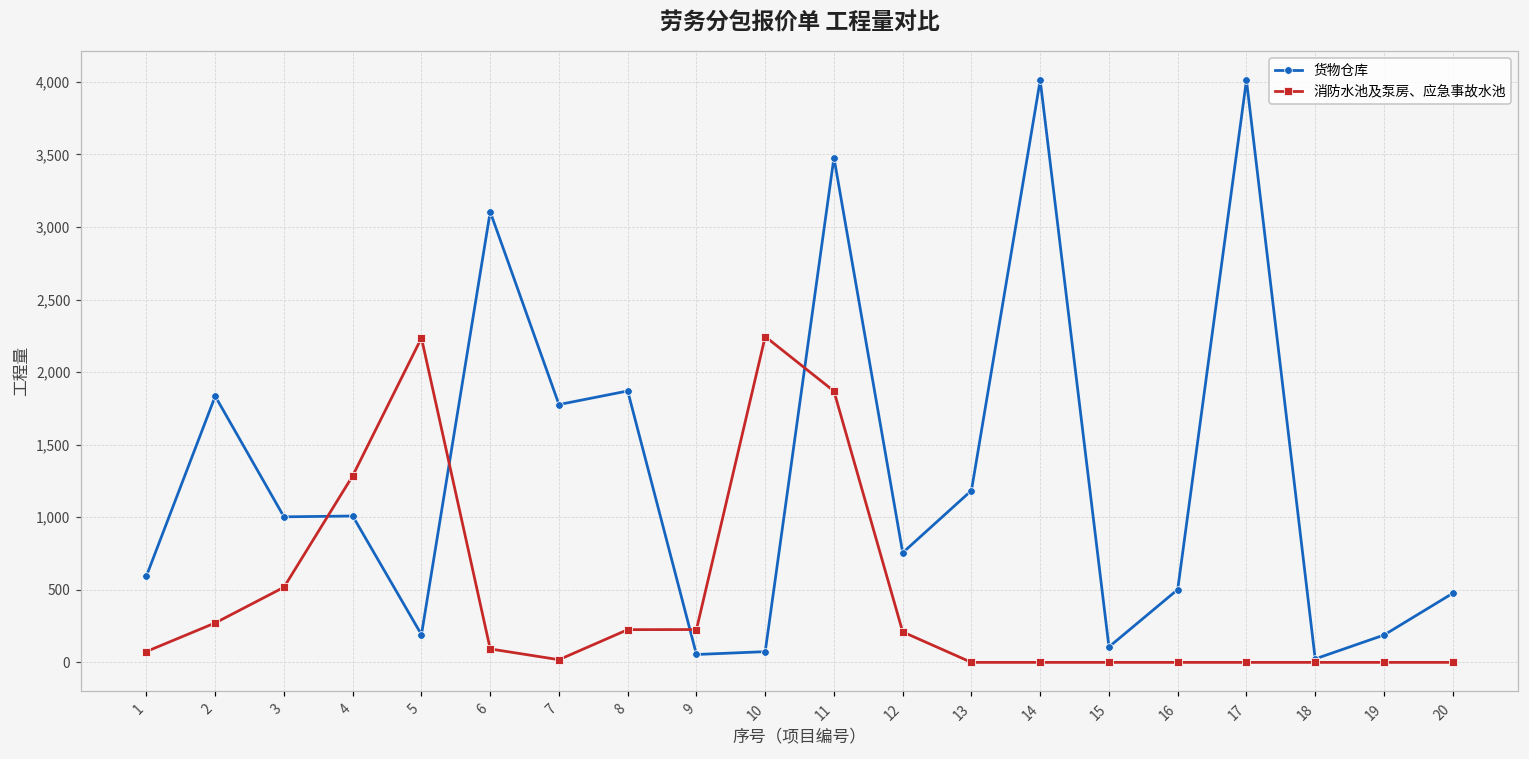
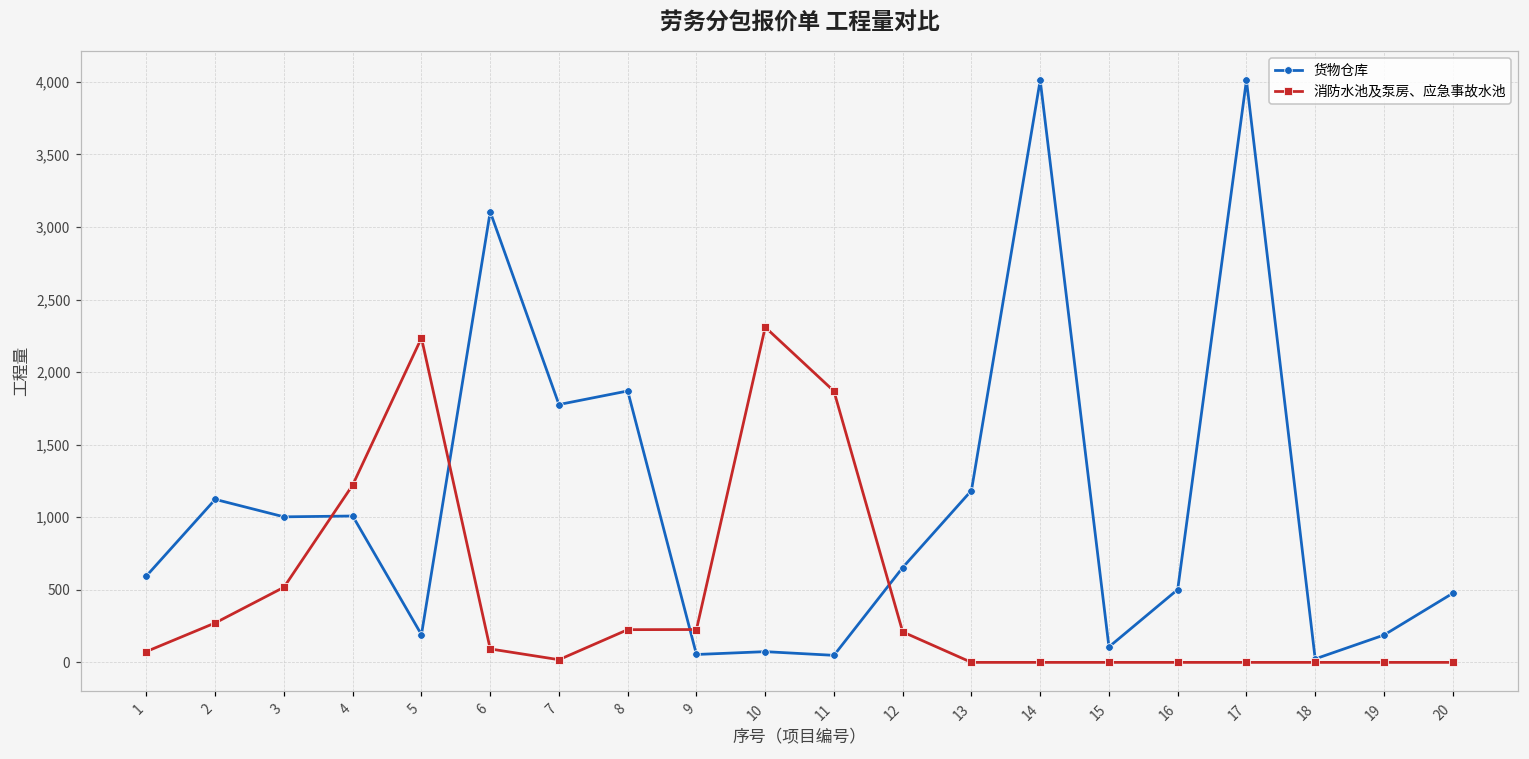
  {
    "货物仓库": {
      "1": "600",
-     "2": "1,830",
+     "2": "1,120",
      "3": "1,000",
      "4": "1,010",
      "5": "190",
      "6": "3,110",
      "7": "1,780",
      "8": "1,870",
      "9": "50",
      "10": "70",
-     "11": "3,480",
-     "12": "760",
+     "11": "50",
+     "12": "650",
      "13": "1,180",
      "14": "4,010",
      "15": "110",
      "16": "500",
      "17": "4,010",
      "18": "20",
      "19": "190",
      "20": "480"
    },
    "消防水池及泵房、应急事故水池": {
      "1": "80",
      "2": "270",
      "3": "520",
-     "4": "1,290",
+     "4": "1,220",
      "5": "2,240",
      "6": "90",
      "7": "20",
      "8": "230",
      "9": "230",
-     "10": "2,250",
+     "10": "2,310",
      "11": "1,870",
      "12": "210",
      "13": "0",
      "14": "0",
      "15": "0",
      "16": "0",
      "17": "0",
      "18": "0",
      "19": "0",
      "20": "0"
    }
  }
